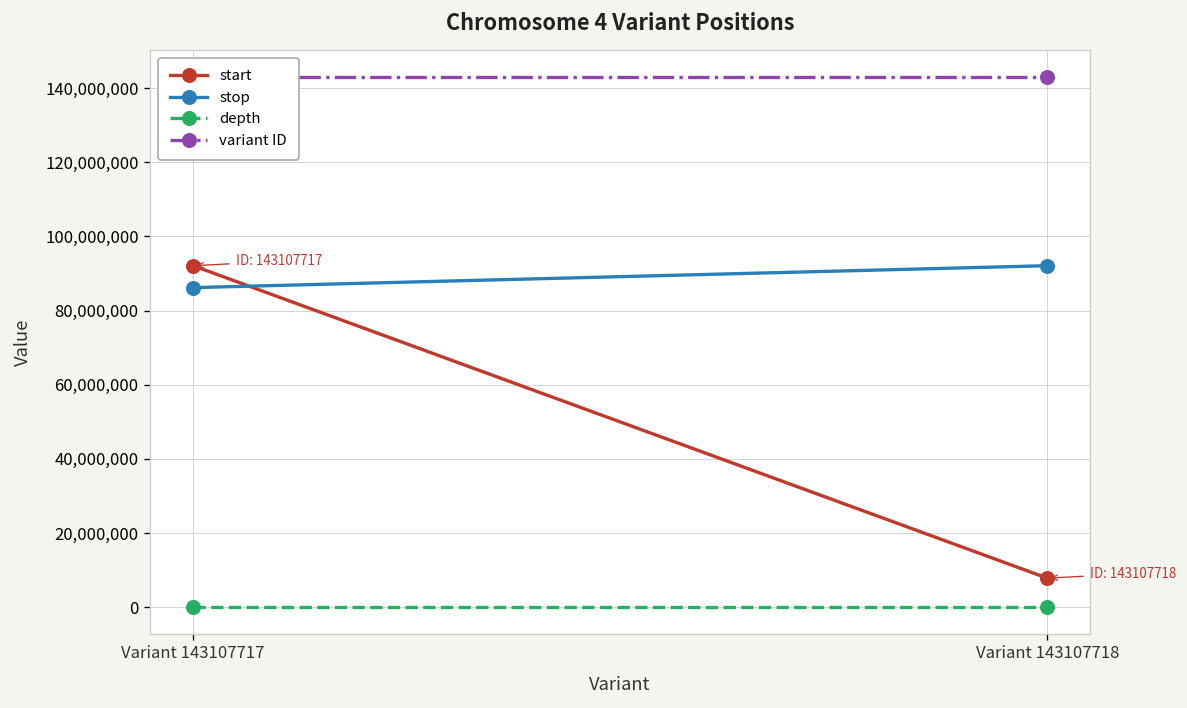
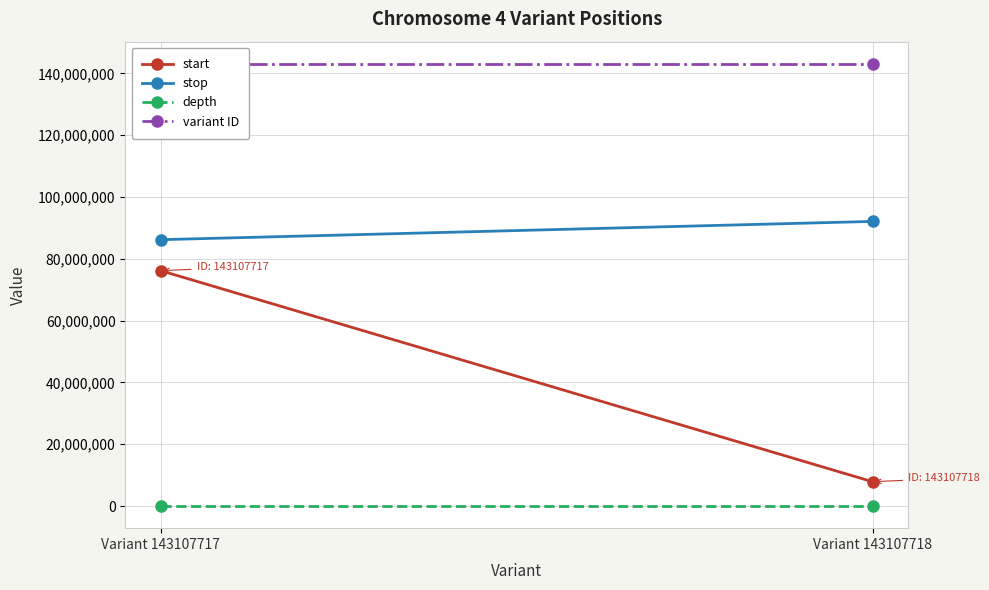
  {
    "start": {
-     "Variant 143107717": "92,000,000"
+     "Variant 143107717": "76,000,000"
    },
    "stop": {
      "Variant 143107717": "86,000,000",
      "Variant 143107718": "92,000,000"
    },
    "depth": {
      "Variant 143107717": "0",
      "Variant 143107718": "0"
    },
    "variant ID": {
      "Variant 143107718": "143,000,000"
    }
  }
